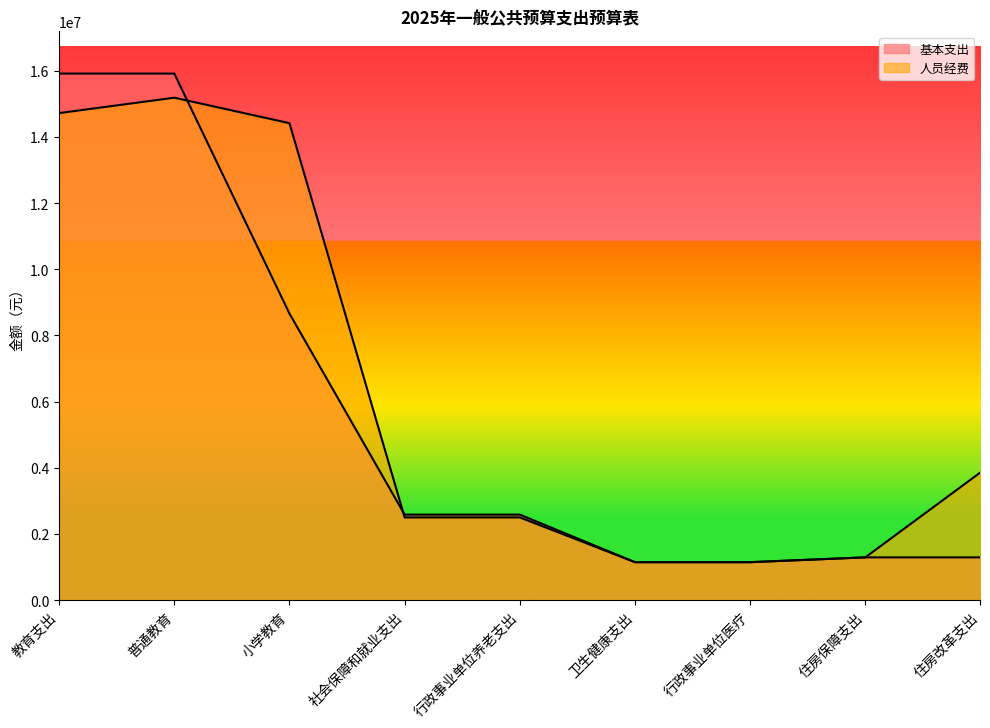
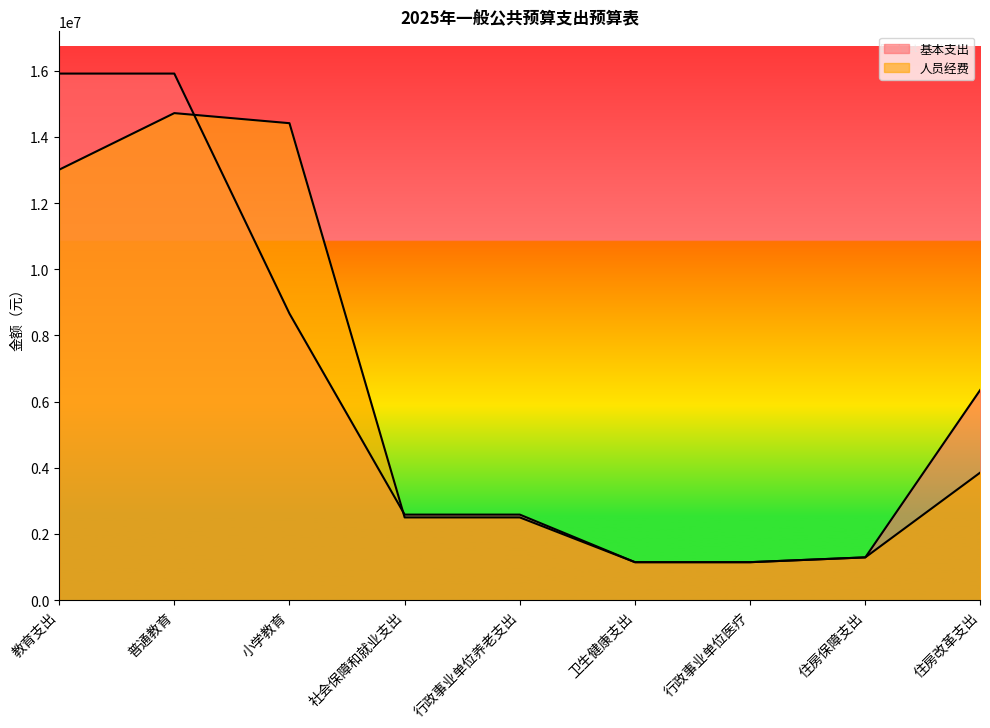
  {
    "基本支出": {
      "教育支出": 15900000,
      "普通教育": 15900000,
      "小学教育": 8700000,
      "社会保障和就业支出": 2600000,
      "行政事业单位养老支出": 2600000,
-     "住房改革支出": 1300000
+     "住房改革支出": 6400000
    },
    "人员经费": {
-     "教育支出": 14700000,
-     "普通教育": 15200000,
+     "教育支出": 13000000,
+     "普通教育": 14700000,
      "小学教育": 14400000,
      "社会保障和就业支出": 2500000,
      "行政事业单位养老支出": 2500000,
      "住房改革支出": 3900000
    }
  }
